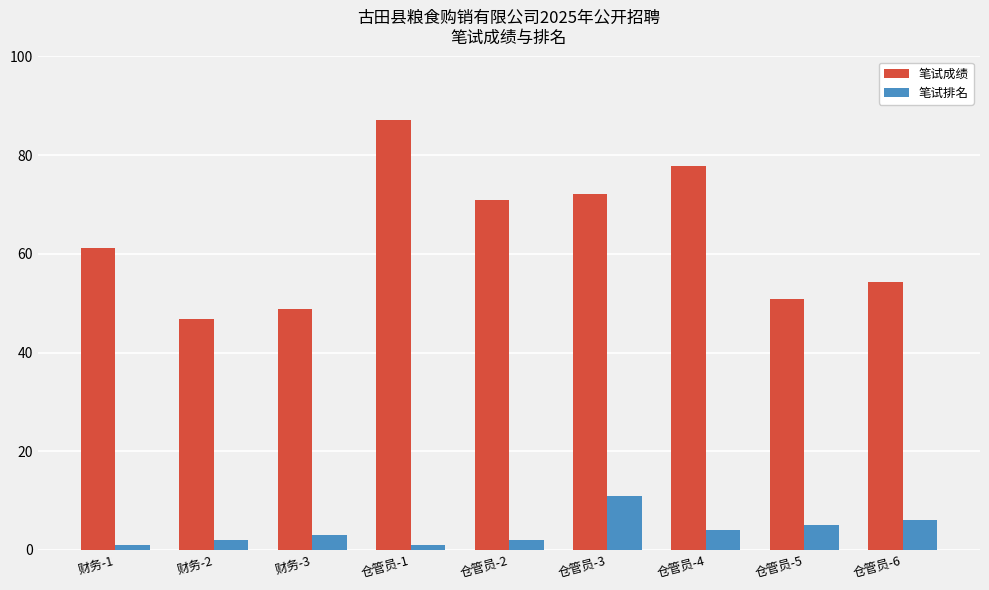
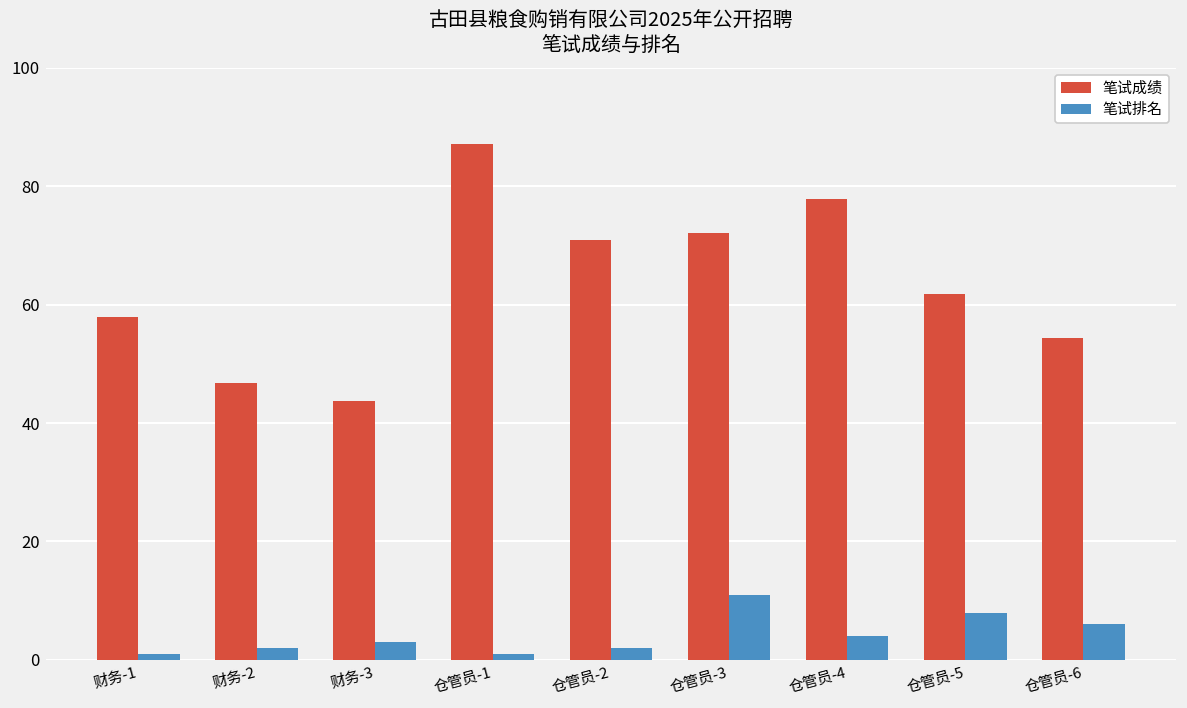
  {
    "笔试成绩": {
-     "财务-1": 61,
+     "财务-1": 58,
      "财务-2": 47,
-     "财务-3": 49,
+     "财务-3": 44,
      "仓管员-1": 87,
      "仓管员-2": 71,
      "仓管员-3": 72,
      "仓管员-4": 78,
-     "仓管员-5": 51,
+     "仓管员-5": 62,
      "仓管员-6": 54
    },
    "笔试排名": {
      "财务-1": 1,
      "财务-2": 2,
      "财务-3": 3,
      "仓管员-1": 1,
      "仓管员-2": 2,
      "仓管员-3": 11,
      "仓管员-4": 4,
-     "仓管员-5": 5,
+     "仓管员-5": 8,
      "仓管员-6": 6
    }
  }
